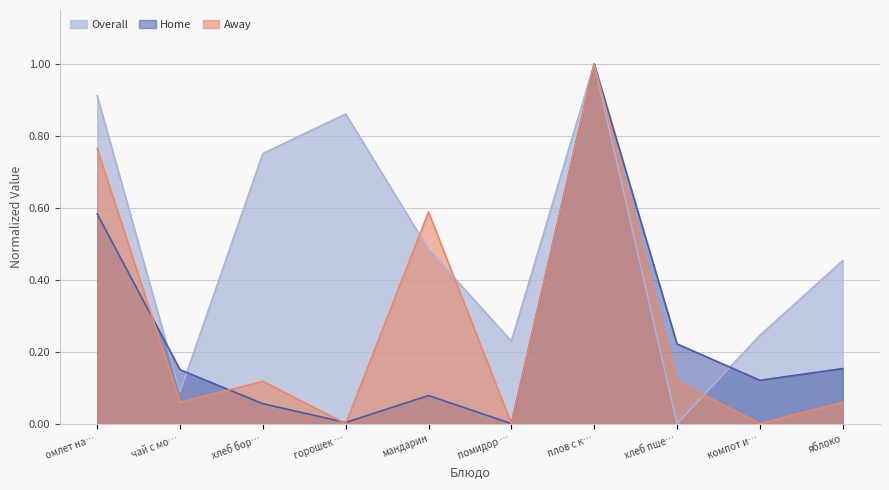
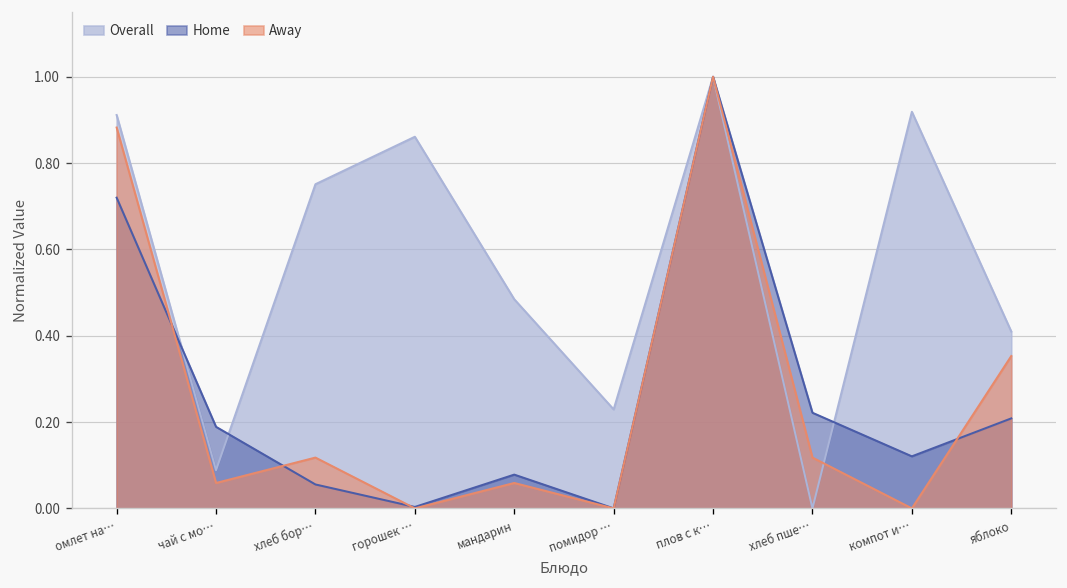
  {
    "Overall": {
      "омлет на…": 0.91,
      "чай с мо…": 0.09,
      "хлеб бор…": 0.75,
      "горошек …": 0.86,
      "мандарин": 0.48,
      "помидор …": 0.23,
      "хлеб пше…": 0.00,
-     "компот и…": 0.25,
-     "яблоко": 0.45
+     "компот и…": 0.92,
+     "яблоко": 0.41
    },
    "Home": {
-     "омлет на…": 0.58,
-     "чай с мо…": 0.15,
+     "омлет на…": 0.72,
+     "чай с мо…": 0.19,
      "хлеб бор…": 0.06,
      "мандарин": 0.08,
      "хлеб пше…": 0.22,
      "компот и…": 0.12,
-     "яблоко": 0.15
+     "яблоко": 0.21
    },
    "Away": {
-     "омлет на…": 0.76,
+     "омлет на…": 0.88,
      "чай с мо…": 0.06,
      "хлеб бор…": 0.12,
-     "мандарин": 0.59,
+     "мандарин": 0.06,
      "хлеб пше…": 0.12,
      "компот и…": 0.00,
-     "яблоко": 0.06
+     "яблоко": 0.35
    }
  }
